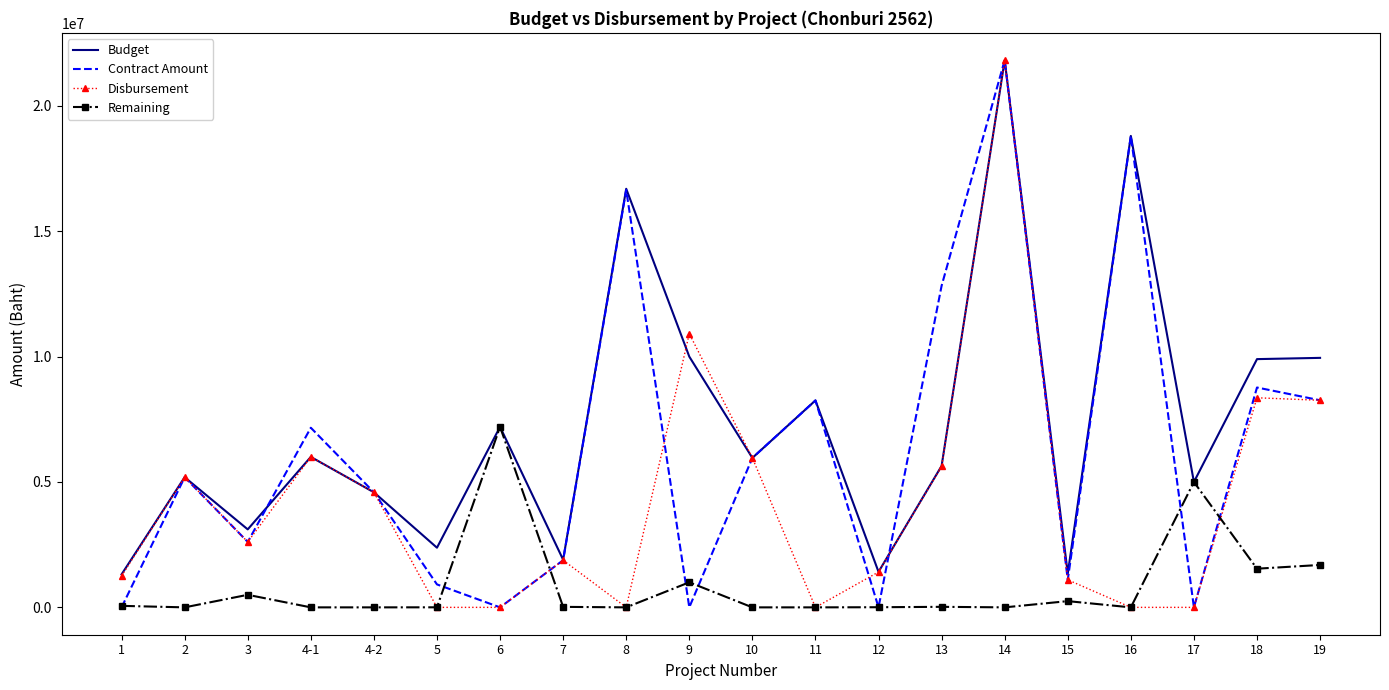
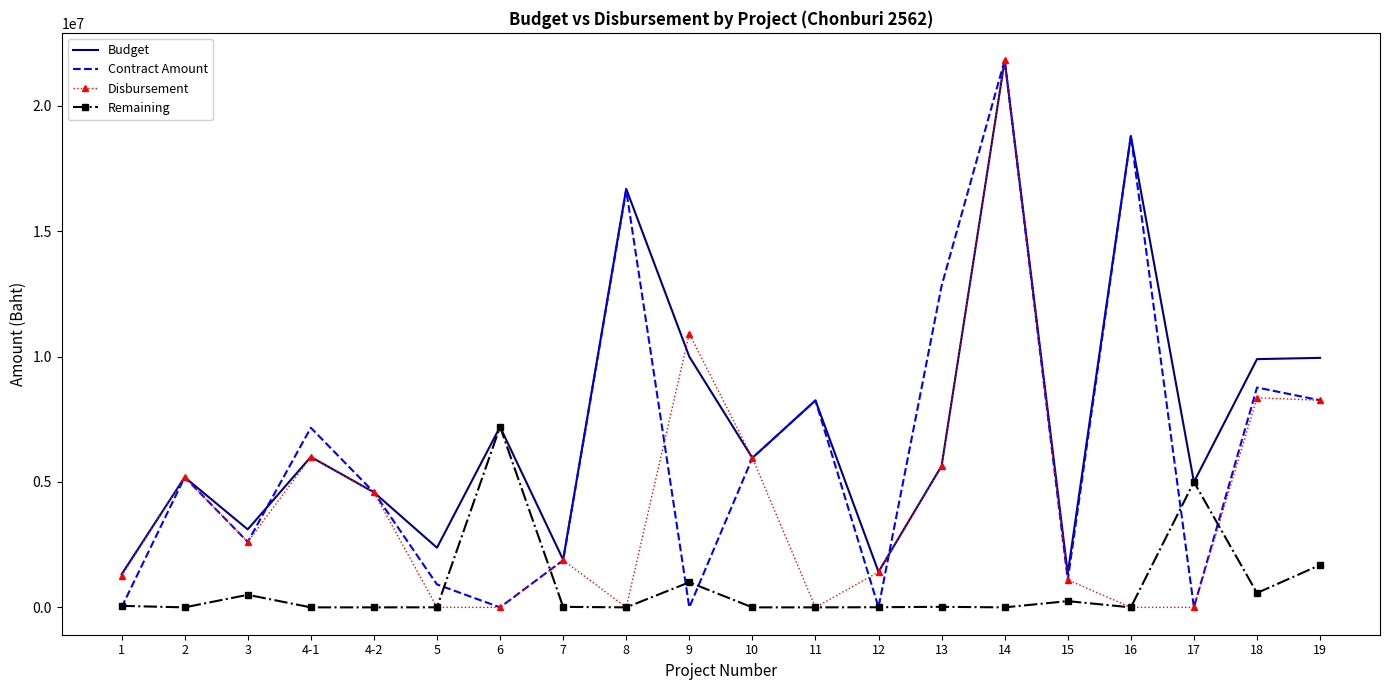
  {
    "Budget": {
      "3": 3100000,
      "5": 2400000,
      "9": 10000000,
      "15": 1300000,
      "18": 9900000,
      "19": 10000000
    },
    "Contract Amount": {
      "4-1": 7200000,
      "5": 900000,
      "9": 0,
      "13": 12800000,
      "18": 8800000
    },
    "Disbursement": {
      "9": 10900000,
      "18": 8400000
    },
    "Remaining": {
      "2": 0,
      "3": 500000,
      "4-1": 0,
      "4-2": 0,
      "7": 0,
      "9": 1000000,
      "10": 0,
      "13": 0,
      "14": 0,
      "15": 200000,
-     "18": 1500000,
+     "18": 600000,
      "19": 1700000
    }
  }
